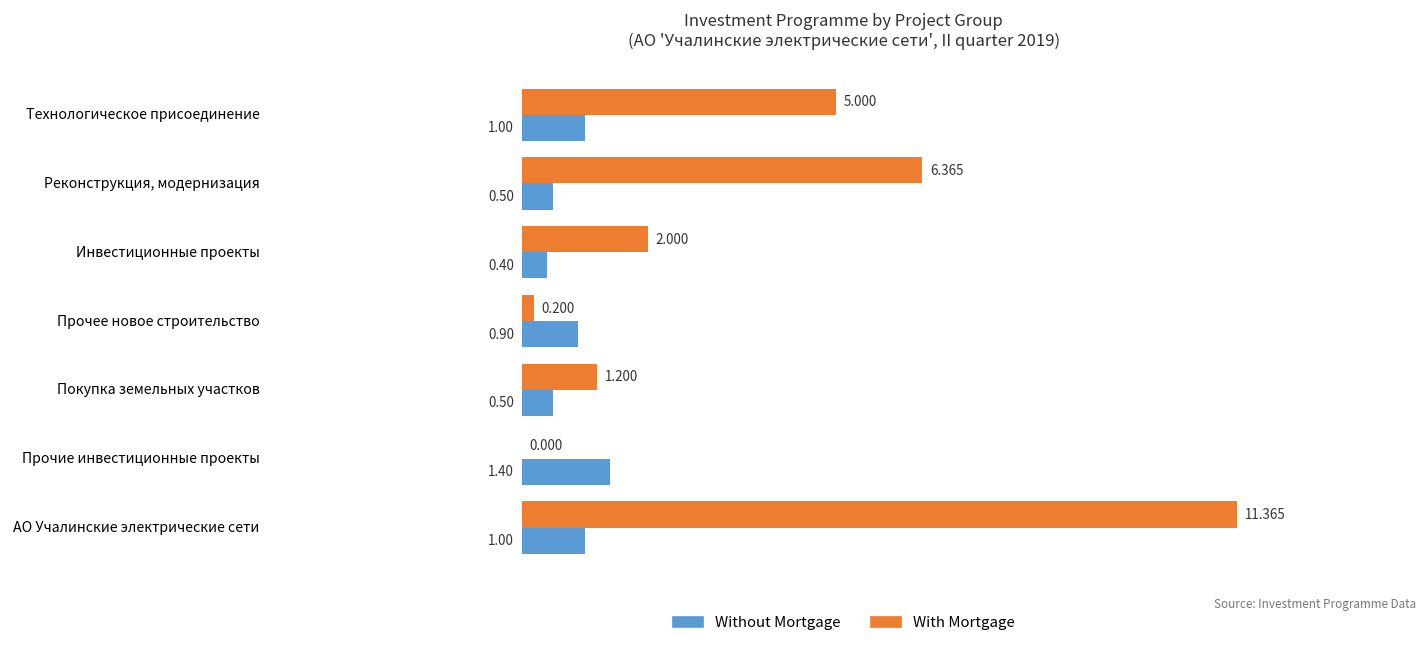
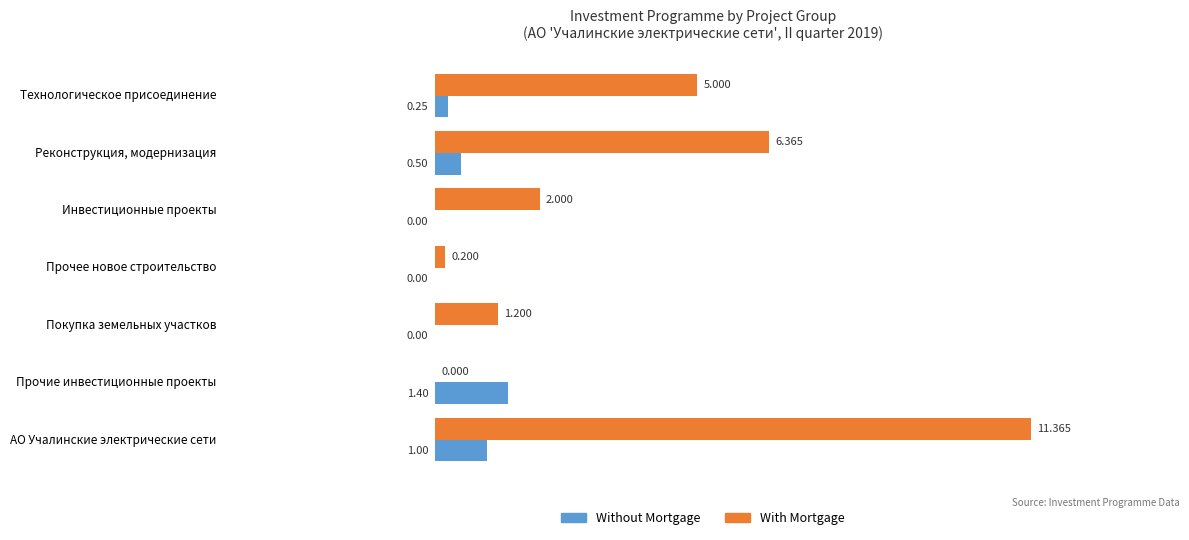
  {
    "Without Mortgage": {
-     "Технологическое присоединение": 1.00,
-     "Инвестиционные проекты": 0.40,
-     "Прочее новое строительство": 0.90,
-     "Покупка земельных участков": 0.50
+     "Технологическое присоединение": 0.25,
+     "Инвестиционные проекты": 0.00,
+     "Прочее новое строительство": 0.00,
+     "Покупка земельных участков": 0.00
    },
    "With Mortgage": {
      "Технологическое присоединение": 5.000,
      "Реконструкция, модернизация": 6.365,
      "Инвестиционные проекты": 2.000,
      "Прочее новое строительство": 0.200,
      "Покупка земельных участков": 1.200,
      "Прочие инвестиционные проекты": 0.000,
      "АО Учалинские электрические сети": 11.365
    }
  }
